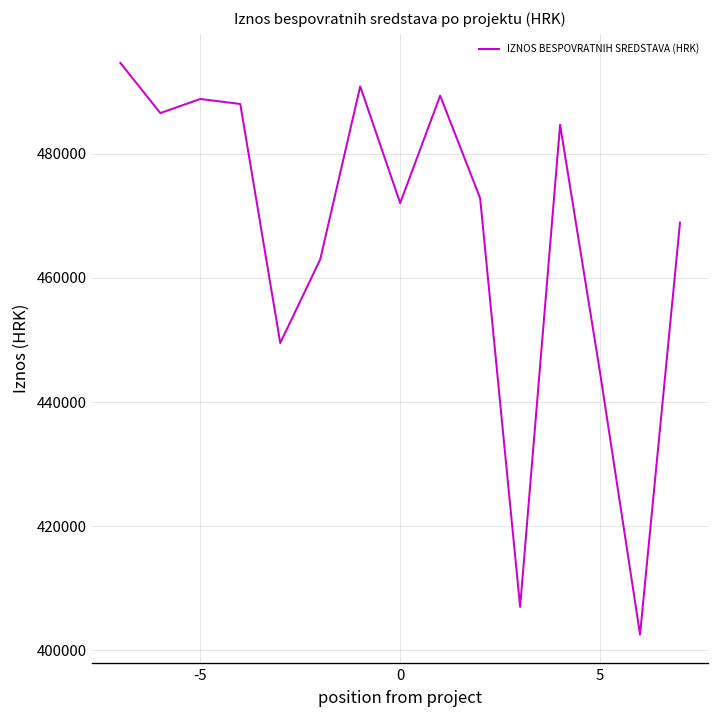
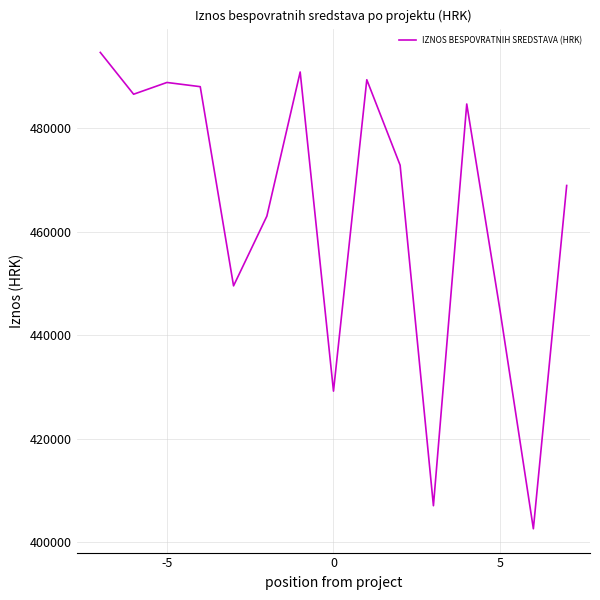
  {
    "-5": 489000,
-   "0": 472000,
+   "0": 429000,
    "5": 445000
  }
